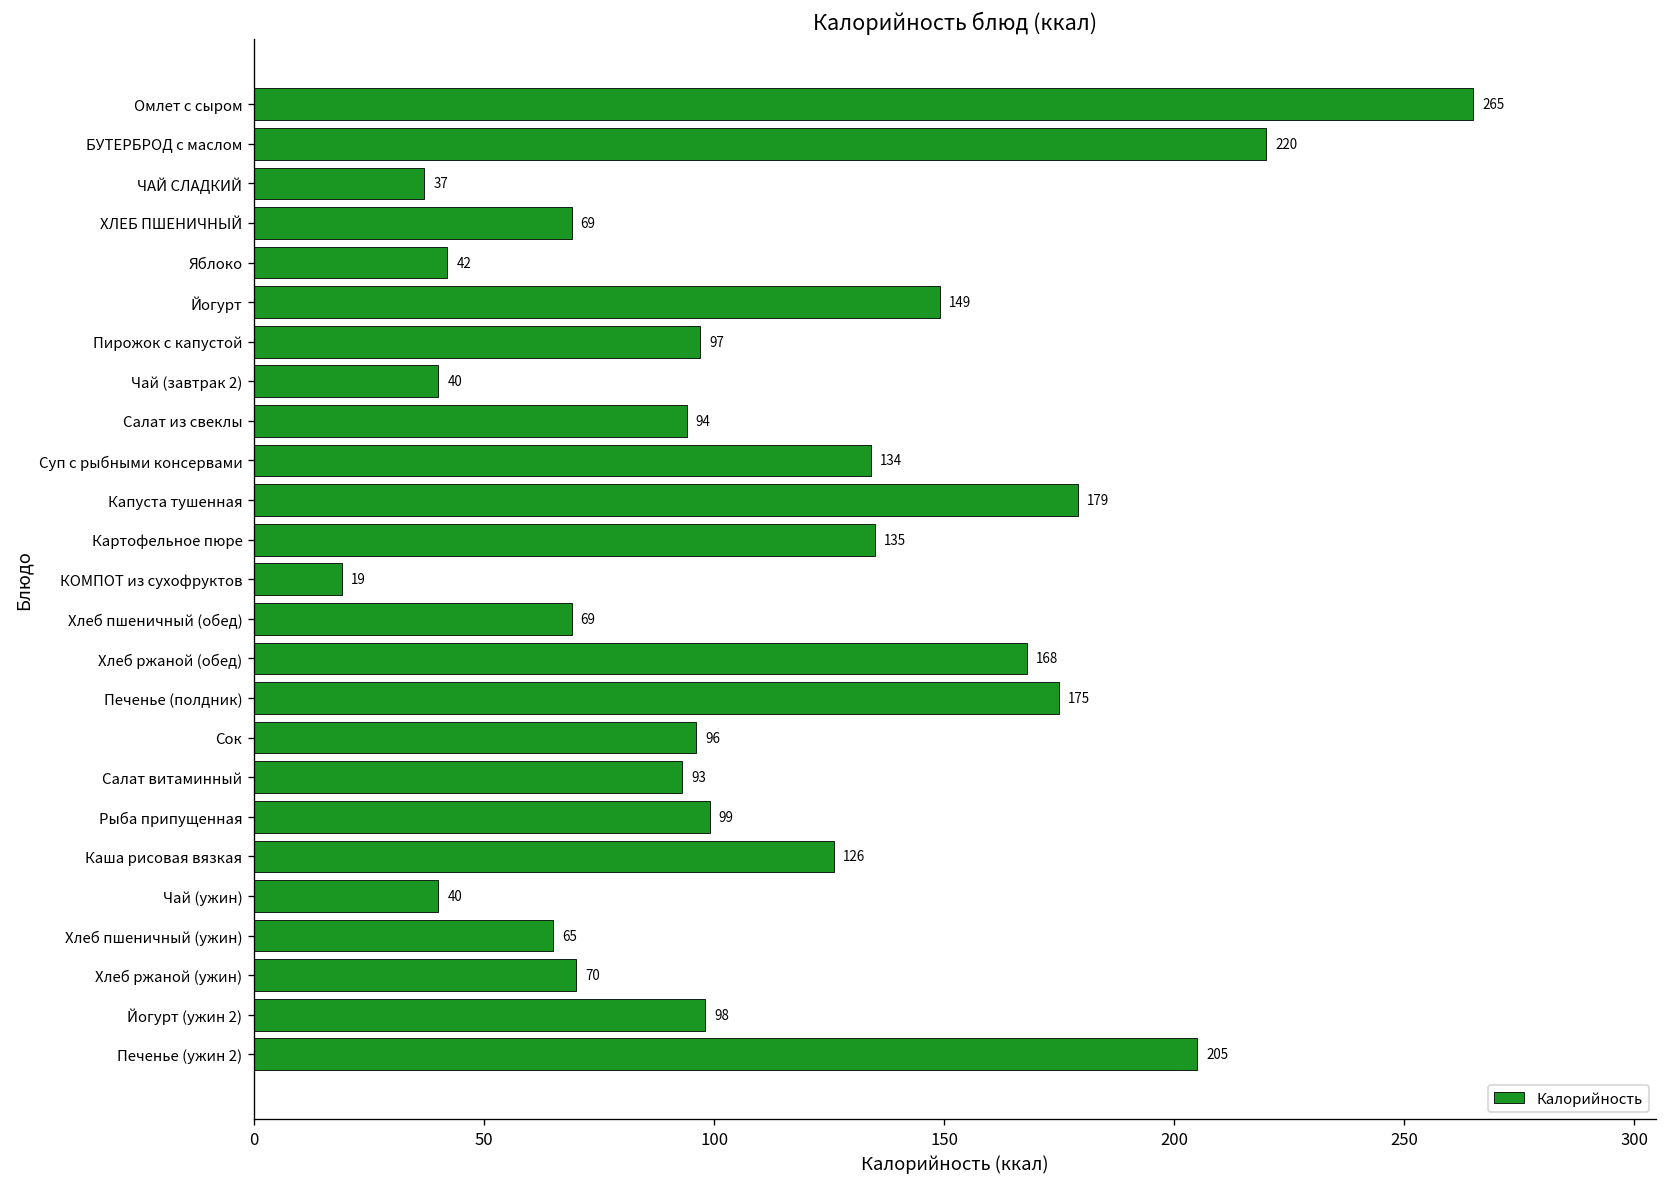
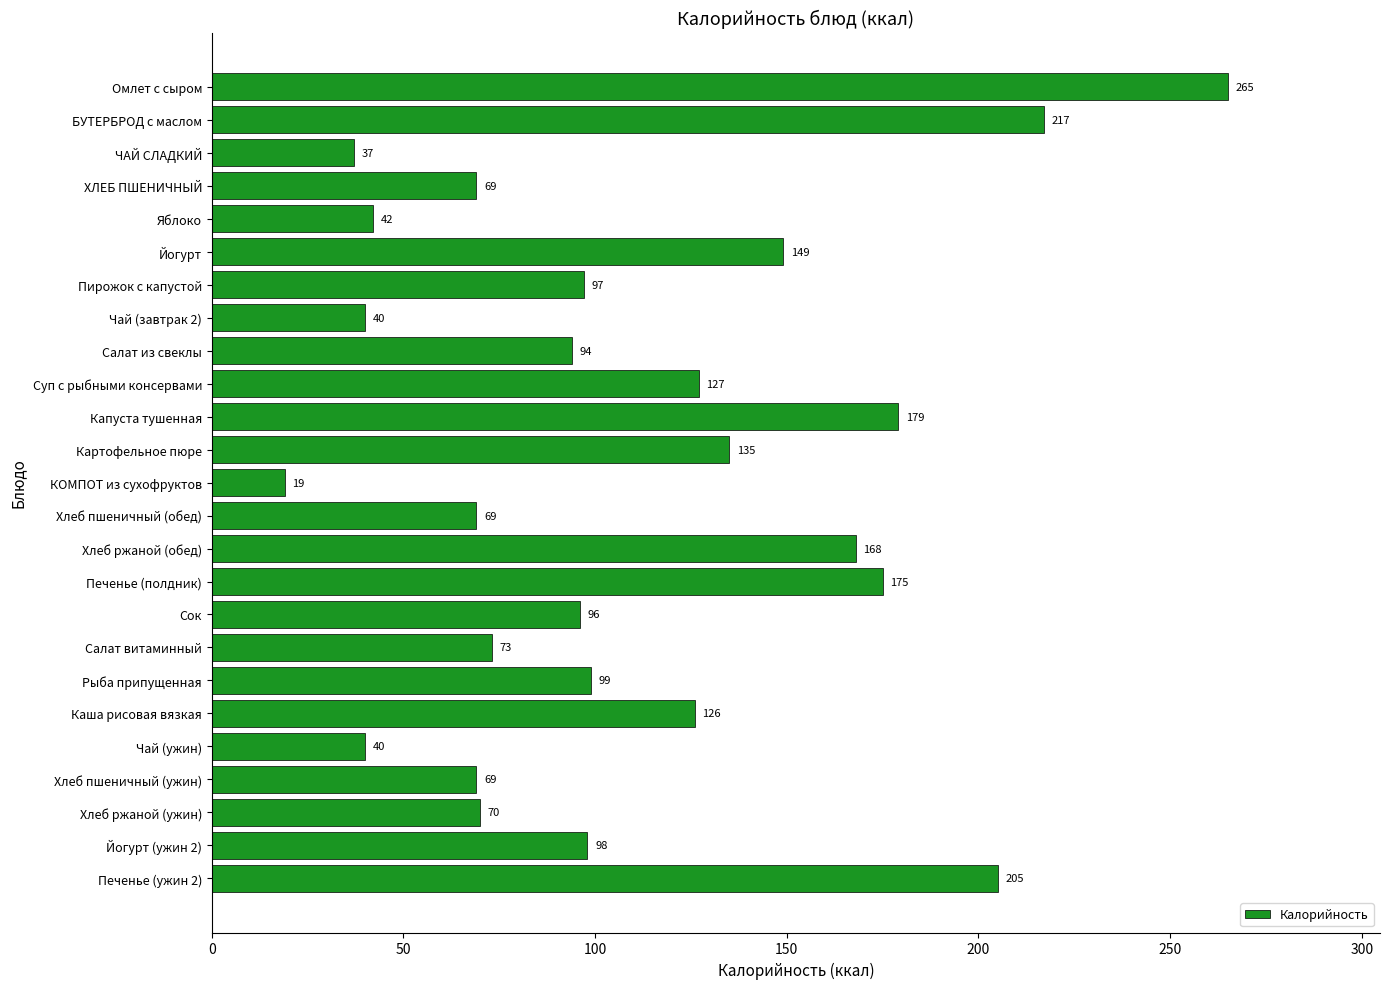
  {
    "Омлет с сыром": 265,
-   "БУТЕРБРОД с маслом": 220,
+   "БУТЕРБРОД с маслом": 217,
    "ЧАЙ СЛАДКИЙ": 37,
    "ХЛЕБ ПШЕНИЧНЫЙ": 69,
    "Яблоко": 42,
    "Йогурт": 149,
    "Пирожок с капустой": 97,
    "Чай (завтрак 2)": 40,
    "Салат из свеклы": 94,
-   "Суп с рыбными консервами": 134,
+   "Суп с рыбными консервами": 127,
    "Капуста тушенная": 179,
    "Картофельное пюре": 135,
    "КОМПОТ из сухофруктов": 19,
    "Хлеб пшеничный (обед)": 69,
    "Хлеб ржаной (обед)": 168,
    "Печенье (полдник)": 175,
    "Сок": 96,
-   "Салат витаминный": 93,
+   "Салат витаминный": 73,
    "Рыба припущенная": 99,
    "Каша рисовая вязкая": 126,
    "Чай (ужин)": 40,
-   "Хлеб пшеничный (ужин)": 65,
+   "Хлеб пшеничный (ужин)": 69,
    "Хлеб ржаной (ужин)": 70,
    "Йогурт (ужин 2)": 98,
    "Печенье (ужин 2)": 205
  }
